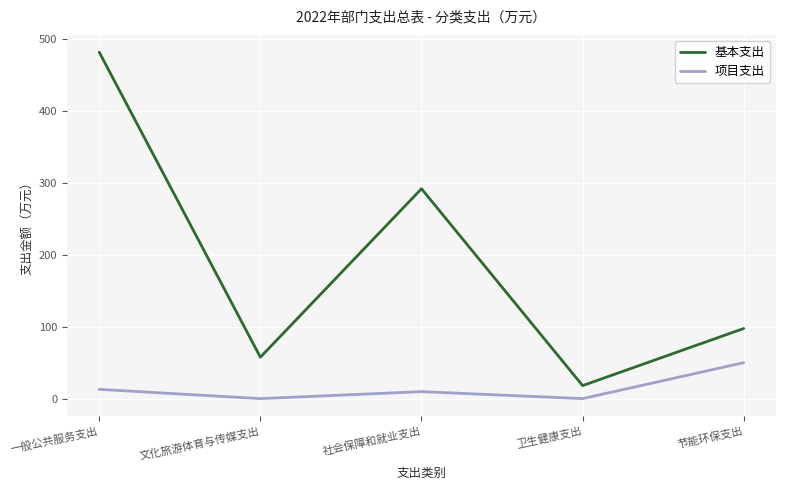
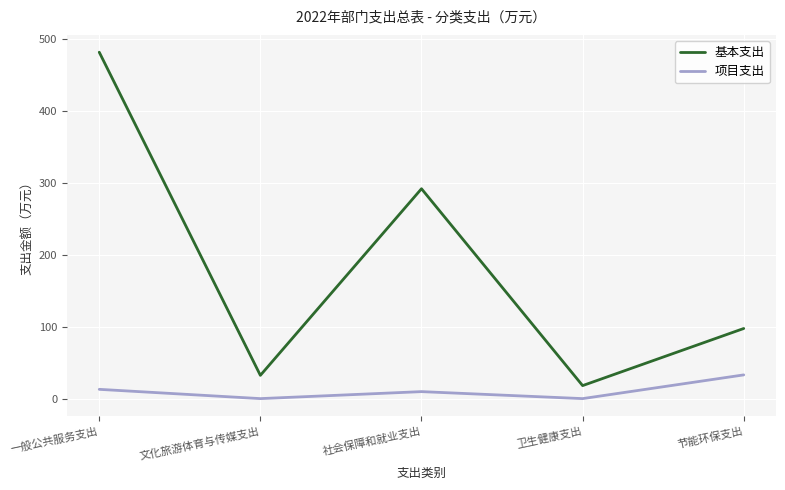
  {
    "基本支出": {
      "一般公共服务支出": 480,
-     "文化旅游体育与传媒支出": 60,
+     "文化旅游体育与传媒支出": 30,
      "社会保障和就业支出": 290,
      "卫生健康支出": 20,
      "节能环保支出": 100
    },
    "项目支出": {
      "一般公共服务支出": 10,
      "文化旅游体育与传媒支出": 0,
      "社会保障和就业支出": 10,
      "卫生健康支出": 0,
-     "节能环保支出": 50
+     "节能环保支出": 30
    }
  }
